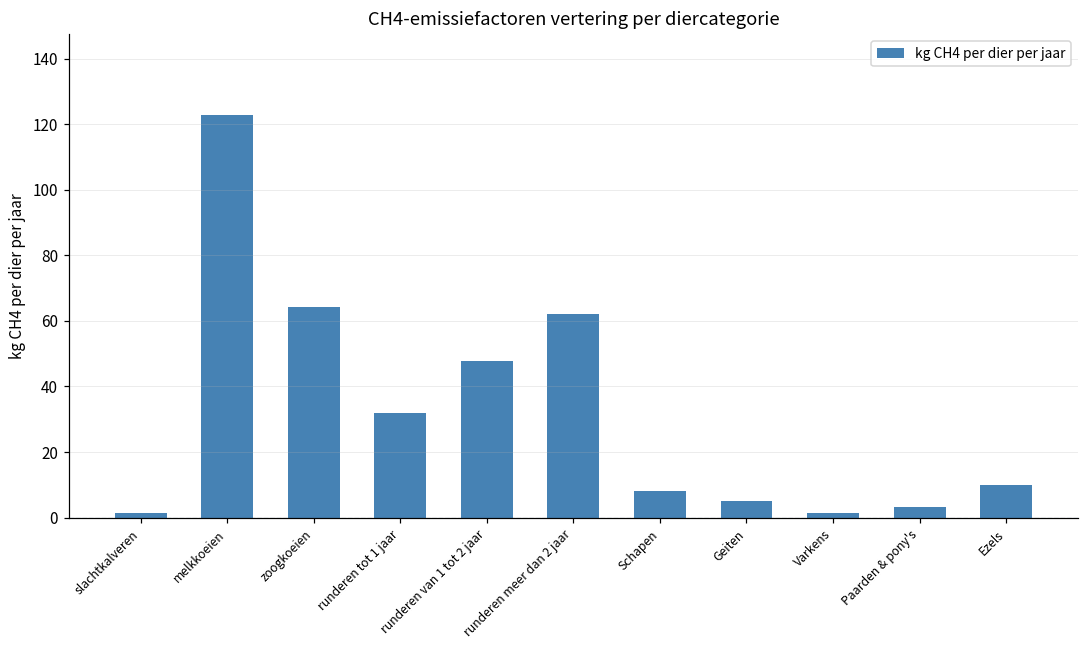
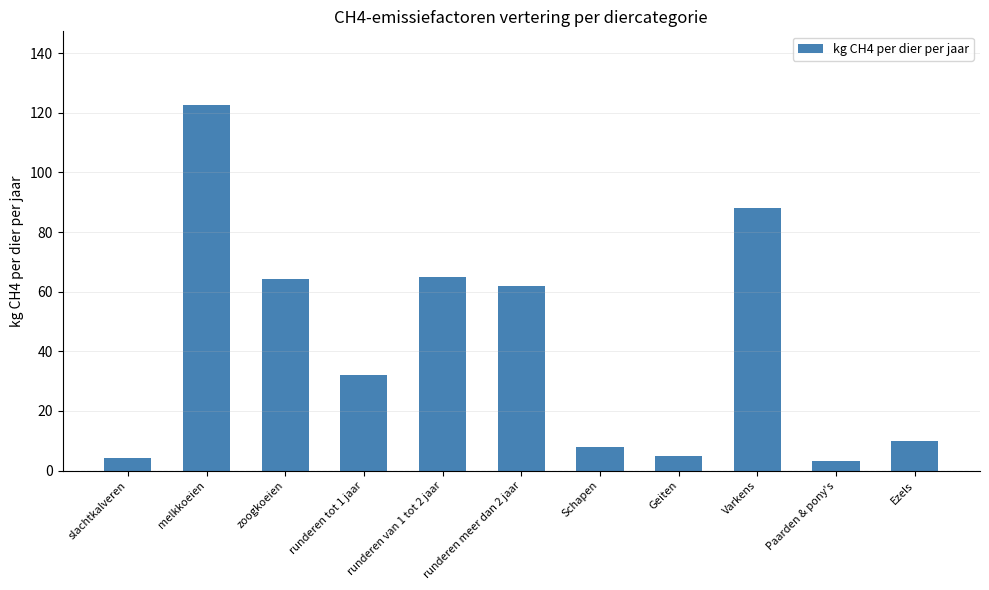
  {
-   "slachtkalveren": 1,
+   "slachtkalveren": 4,
    "melkkoeien": 123,
    "zoogkoeien": 64,
    "runderen tot 1 jaar": 32,
-   "runderen van 1 tot 2 jaar": 48,
+   "runderen van 1 tot 2 jaar": 65,
    "runderen meer dan 2 jaar": 62,
    "Schapen": 8,
    "Geiten": 5,
-   "Varkens": 2,
+   "Varkens": 88,
    "Paarden & pony's": 3,
    "Ezels": 10
  }
